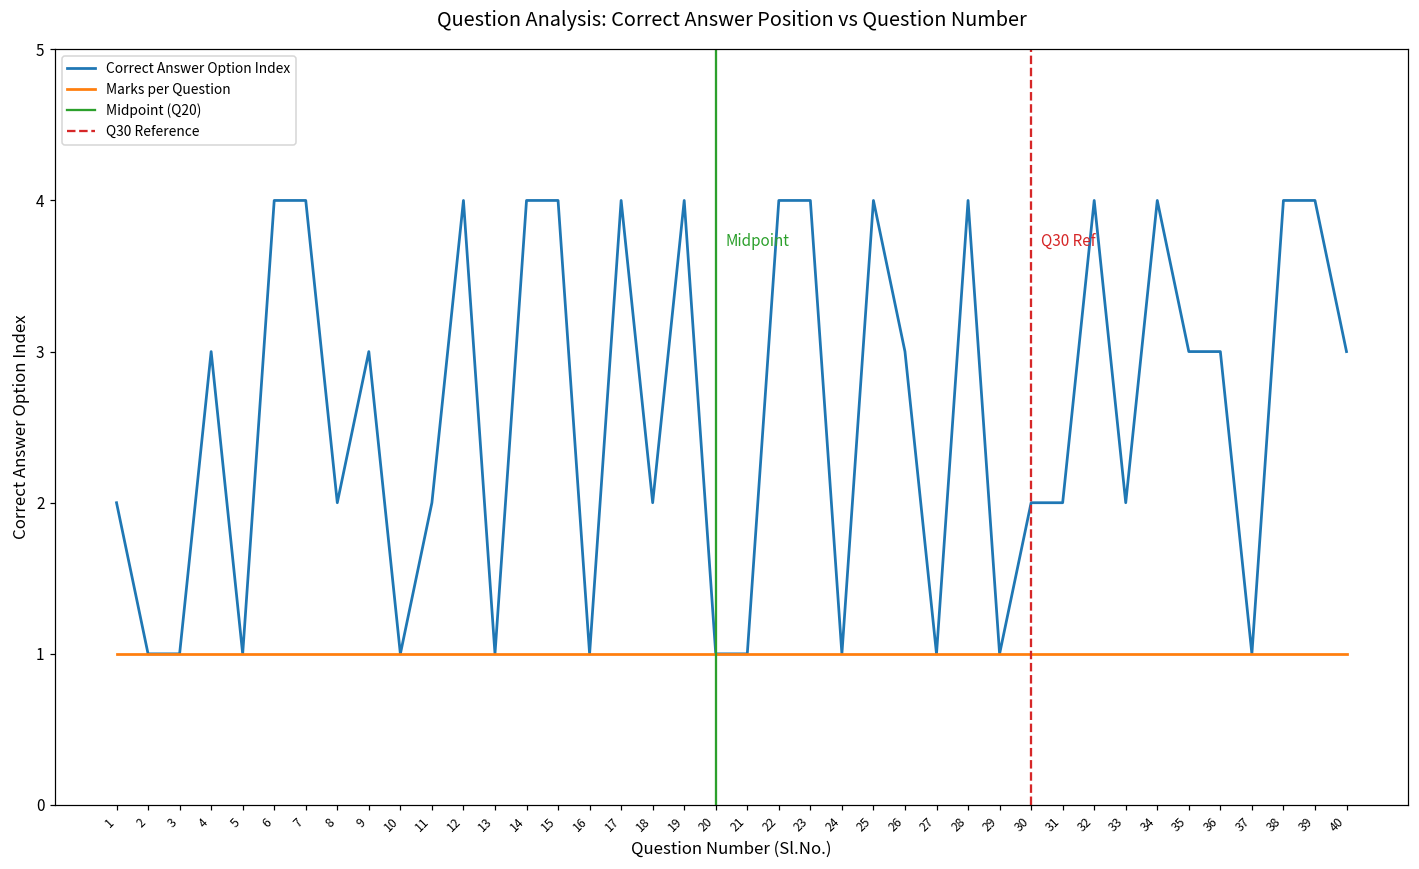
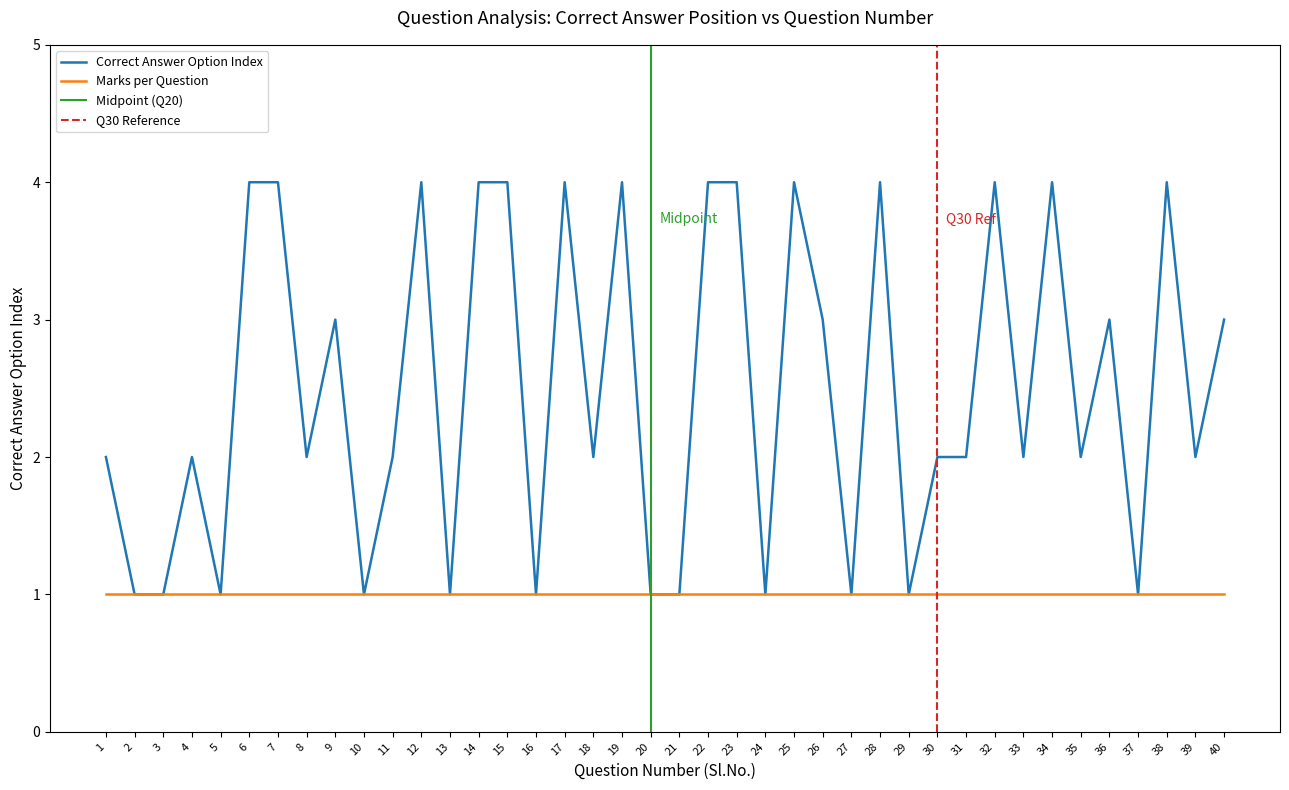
  {
    "Correct Answer Option Index": {
      "1": 2,
-     "4": 3,
+     "4": 2,
      "6": 4,
      "7": 4,
      "8": 2,
      "9": 3,
      "11": 2,
      "12": 4,
      "14": 4,
      "15": 4,
      "17": 4,
      "18": 2,
      "19": 4,
      "22": 4,
      "23": 4,
      "25": 4,
      "26": 3,
      "28": 4,
      "30": 2,
      "31": 2,
      "32": 4,
      "33": 2,
      "34": 4,
-     "35": 3,
+     "35": 2,
      "36": 3,
      "38": 4,
-     "39": 4,
+     "39": 2,
      "40": 3
    },
    "Marks per Question": {
      "1": 1,
      "4": 1,
      "6": 1,
      "7": 1,
      "8": 1,
      "9": 1,
      "11": 1,
      "12": 1,
      "14": 1,
      "15": 1,
      "17": 1,
      "18": 1,
      "19": 1,
      "22": 1,
      "23": 1,
      "25": 1,
      "26": 1,
      "28": 1,
      "30": 1,
      "31": 1,
      "32": 1,
      "33": 1,
      "34": 1,
      "35": 1,
      "36": 1,
      "38": 1,
      "39": 1,
      "40": 1
    }
  }
